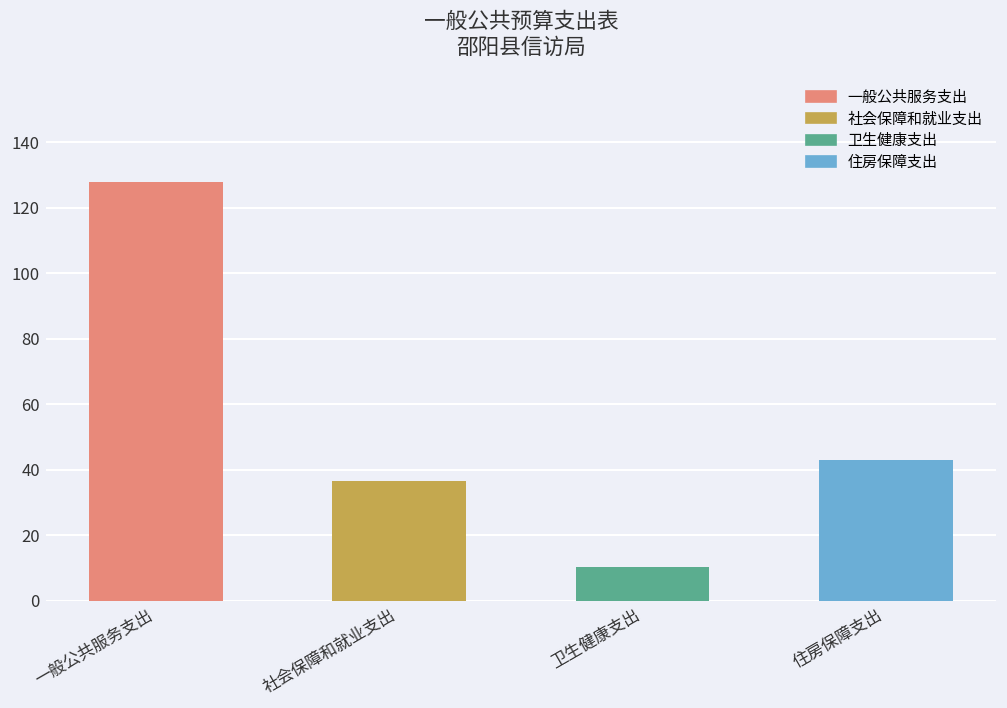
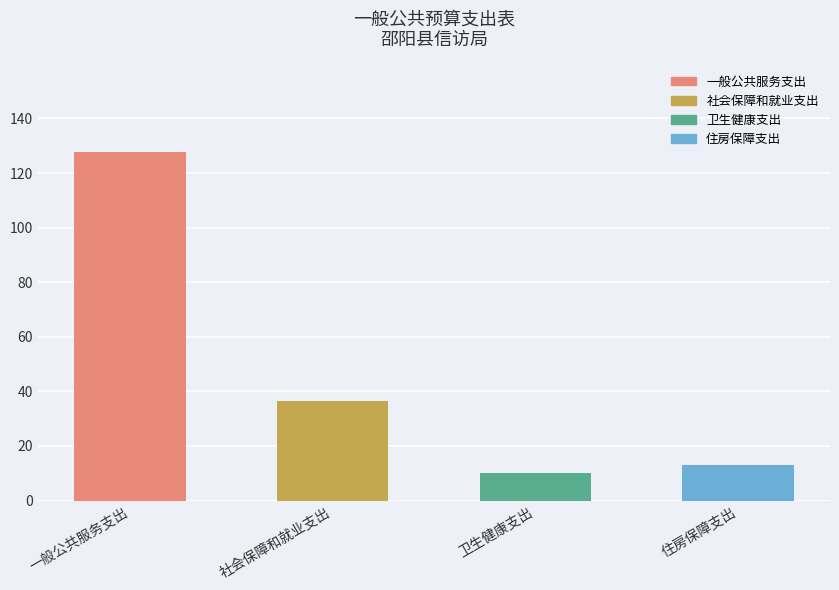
  {
    "一般公共服务支出": 128,
    "社会保障和就业支出": 36,
    "卫生健康支出": 10,
-   "住房保障支出": 43
+   "住房保障支出": 13
  }
